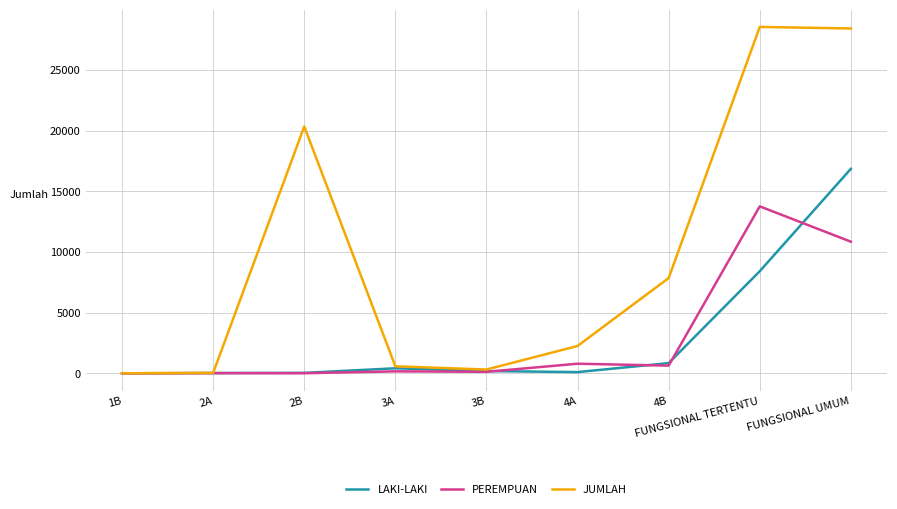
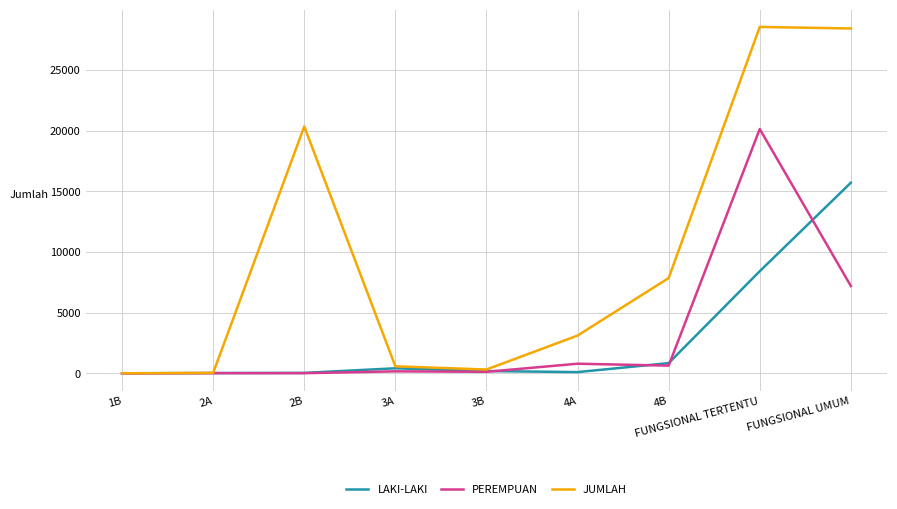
  {
    "LAKI-LAKI": {
      "4A": 100,
      "FUNGSIONAL TERTENTU": 8400,
-     "FUNGSIONAL UMUM": 16900
+     "FUNGSIONAL UMUM": 15700
    },
    "PEREMPUAN": {
      "3A": 200,
      "4A": 800,
-     "FUNGSIONAL TERTENTU": 13800,
-     "FUNGSIONAL UMUM": 10800
+     "FUNGSIONAL TERTENTU": 20100,
+     "FUNGSIONAL UMUM": 7200
    },
    "JUMLAH": {
      "2B": 20300,
-     "4A": 2300,
+     "4A": 3100,
      "4B": 7800,
      "FUNGSIONAL TERTENTU": 28500,
      "FUNGSIONAL UMUM": 28400
    }
  }
